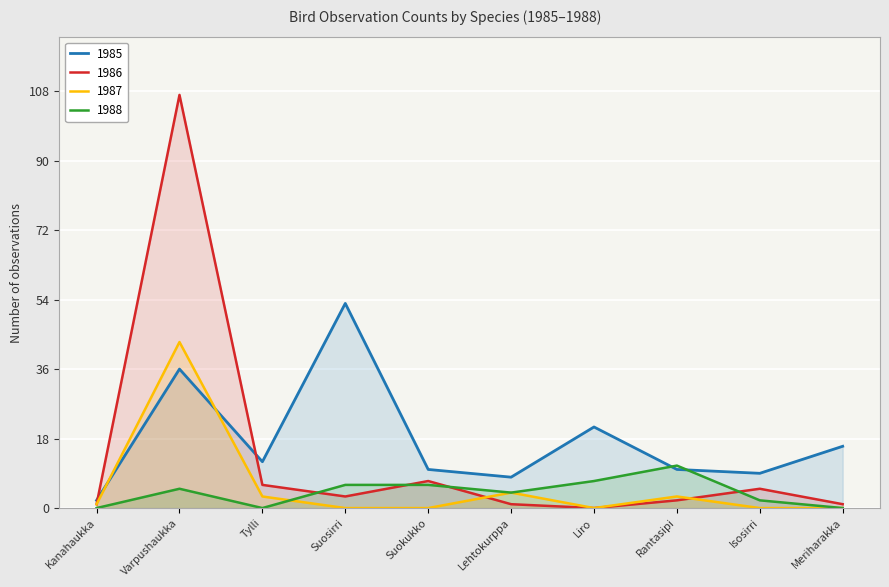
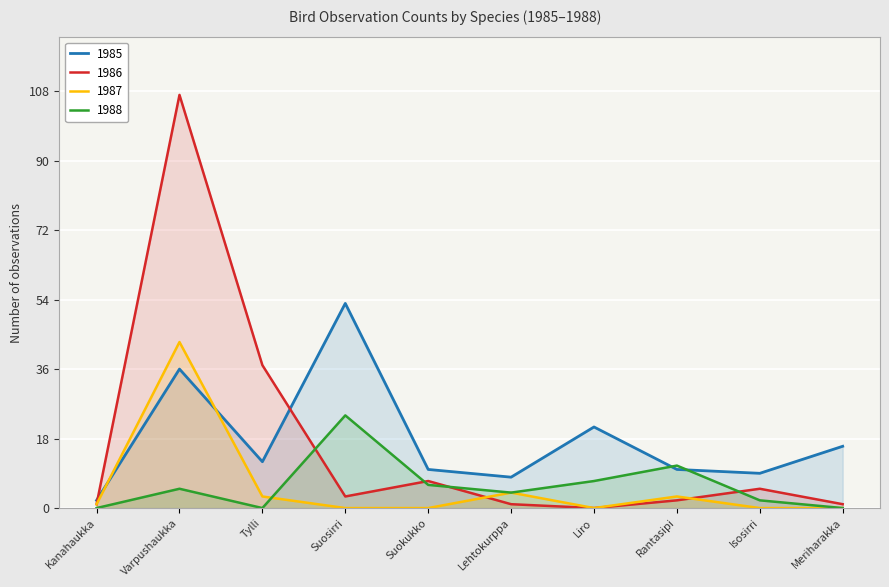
  {
    "1985": {
      "Kanahaukka": 2,
      "Varpushaukka": 36,
      "Tylli": 12,
      "Suosirri": 53,
      "Suokukko": 10,
      "Lehtokurppa": 8,
      "Liro": 21,
      "Rantasipi": 10,
      "Isosirri": 9,
      "Meriharakka": 16
    },
    "1986": {
      "Varpushaukka": 107,
-     "Tylli": 6,
+     "Tylli": 37,
      "Suosirri": 3,
      "Suokukko": 7,
      "Lehtokurppa": 1,
      "Rantasipi": 2,
      "Isosirri": 5,
      "Meriharakka": 1
    },
    "1987": {
      "Varpushaukka": 43,
      "Tylli": 3,
      "Suosirri": 0,
      "Suokukko": 0,
      "Rantasipi": 3,
      "Isosirri": 0
    },
    "1988": {
      "Kanahaukka": 0,
      "Varpushaukka": 5,
      "Tylli": 0,
-     "Suosirri": 6,
+     "Suosirri": 24,
      "Suokukko": 6,
      "Liro": 7,
      "Rantasipi": 11,
      "Isosirri": 2
    }
  }
